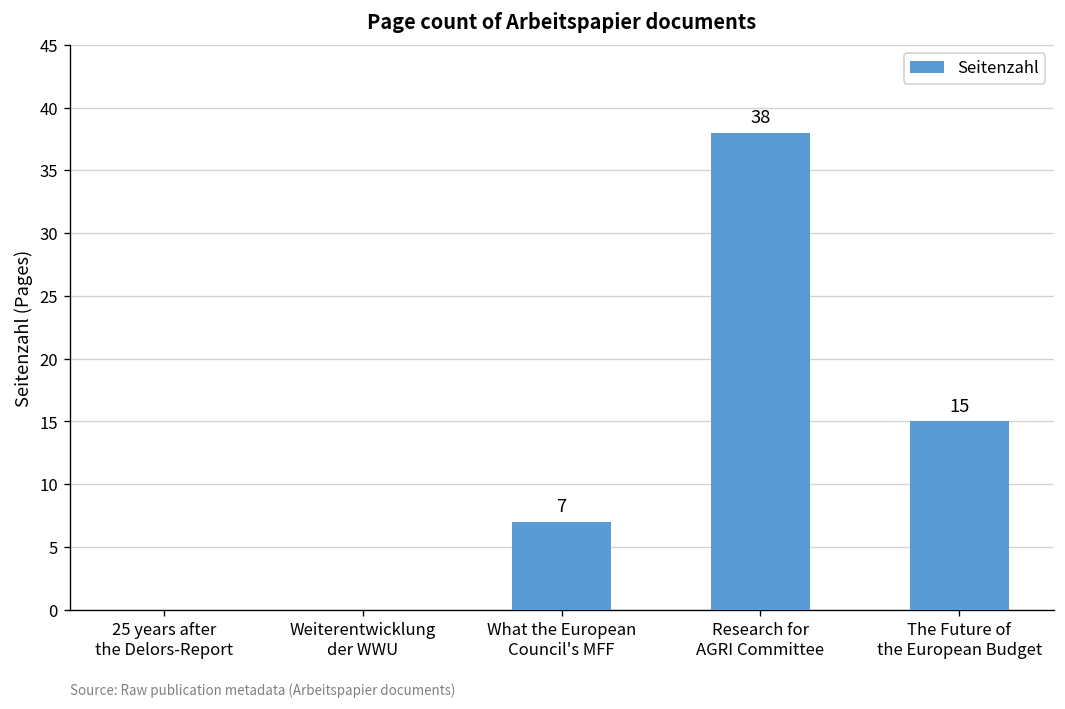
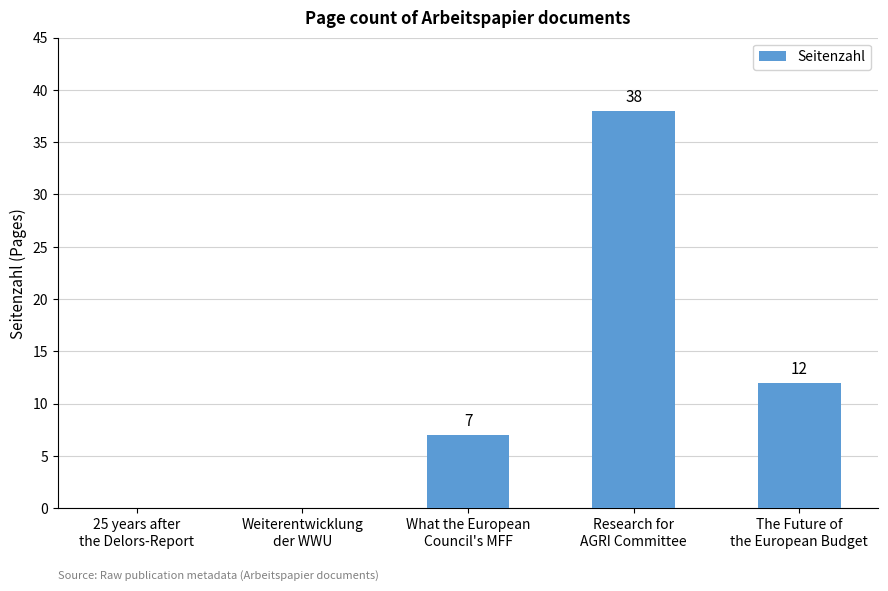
  {
    "What the European Council's MFF": 7,
    "Research for AGRI Committee": 38,
-   "The Future of the European Budget": 15
+   "The Future of the European Budget": 12
  }
